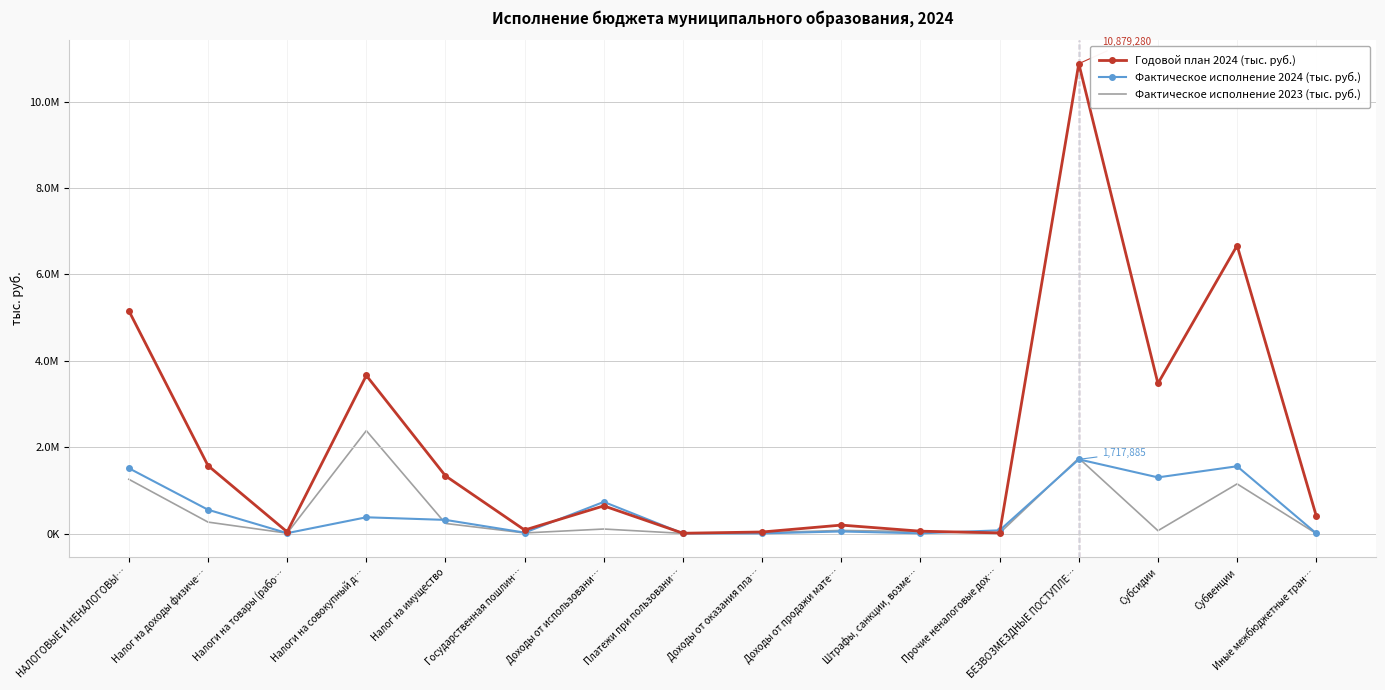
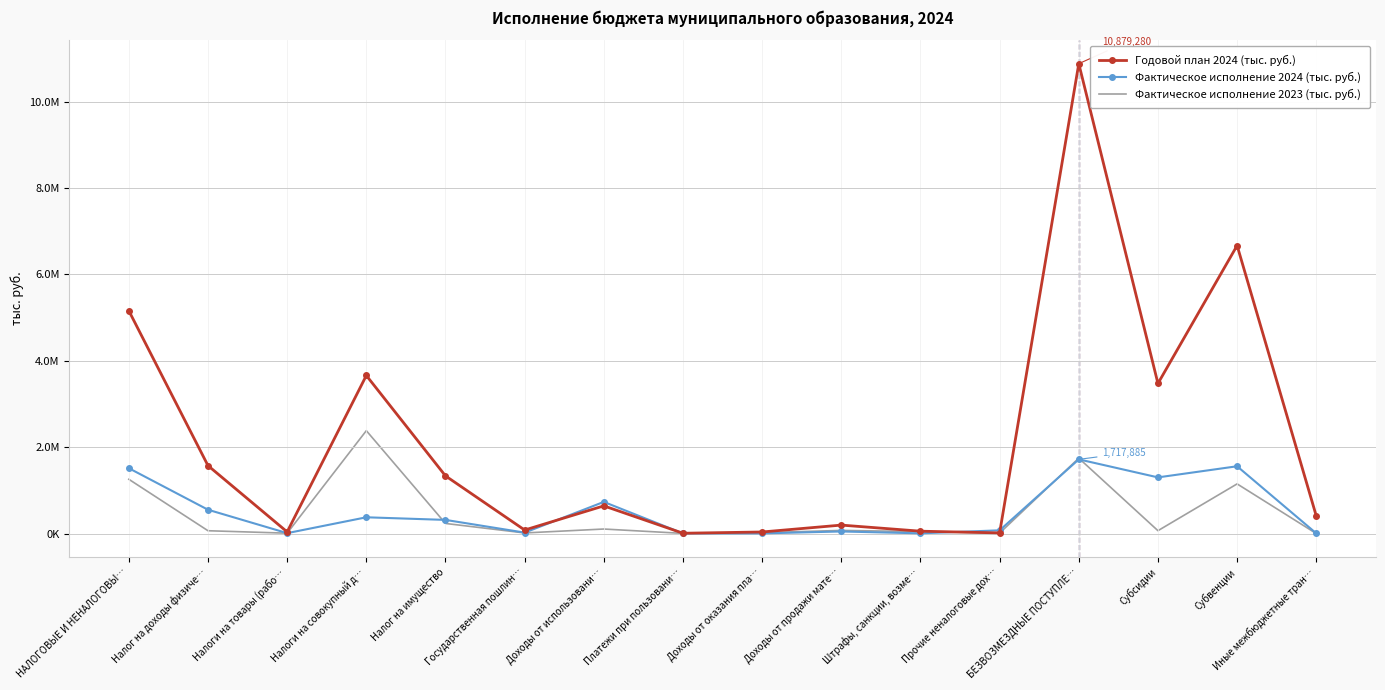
  {
    "Годовой план 2024 (тыс. руб.)": {
      "НАЛОГОВЫЕ И НЕНАЛОГОВЫ…": 5200000,
      "Налог на доходы физиче…": 1600000,
      "Налоги на совокупный д…": 3700000,
      "Налог на имущество": 1300000,
      "Государственная пошлин…": 100000,
      "Доходы от использовани…": 600000,
      "Доходы от продажи мате…": 200000,
      "Субсидии": 3500000,
      "Субвенции": 6700000,
      "Иные межбюджетные тран…": 400000
    },
    "Фактическое исполнение 2024 (тыс. руб.)": {
      "НАЛОГОВЫЕ И НЕНАЛОГОВЫ…": 1500000,
      "Налог на доходы физиче…": 600000,
      "Налоги на совокупный д…": 400000,
      "Налог на имущество": 300000,
      "Доходы от использовани…": 700000,
      "Прочие неналоговые дох…": 100000,
      "Субсидии": 1300000,
      "Субвенции": 1600000
    },
    "Фактическое исполнение 2023 (тыс. руб.)": {
      "НАЛОГОВЫЕ И НЕНАЛОГОВЫ…": 1300000,
-     "Налог на доходы физиче…": 300000,
+     "Налог на доходы физиче…": 100000,
      "Налоги на совокупный д…": 2400000,
      "Налог на имущество": 200000,
      "Доходы от использовани…": 100000,
      "Субсидии": 100000,
      "Субвенции": 1200000
    }
  }
